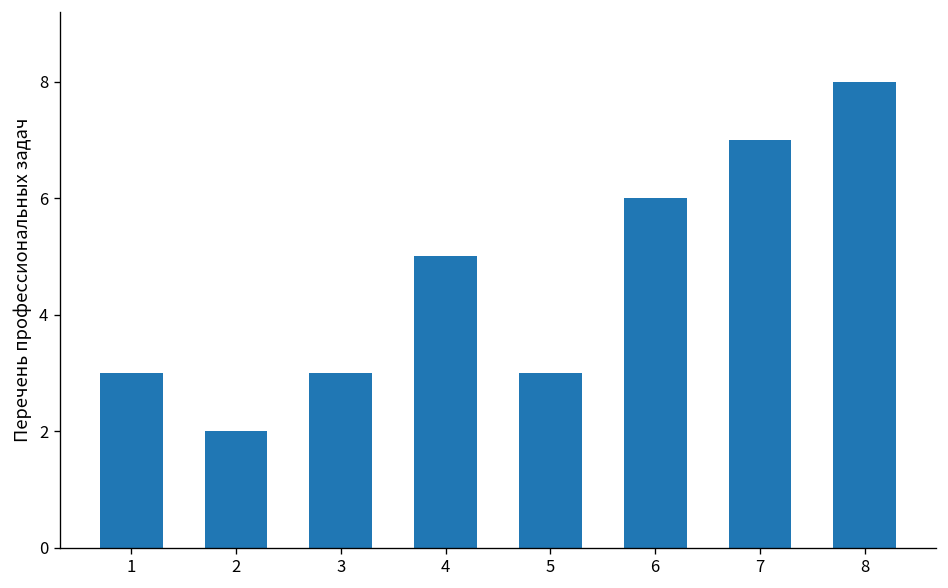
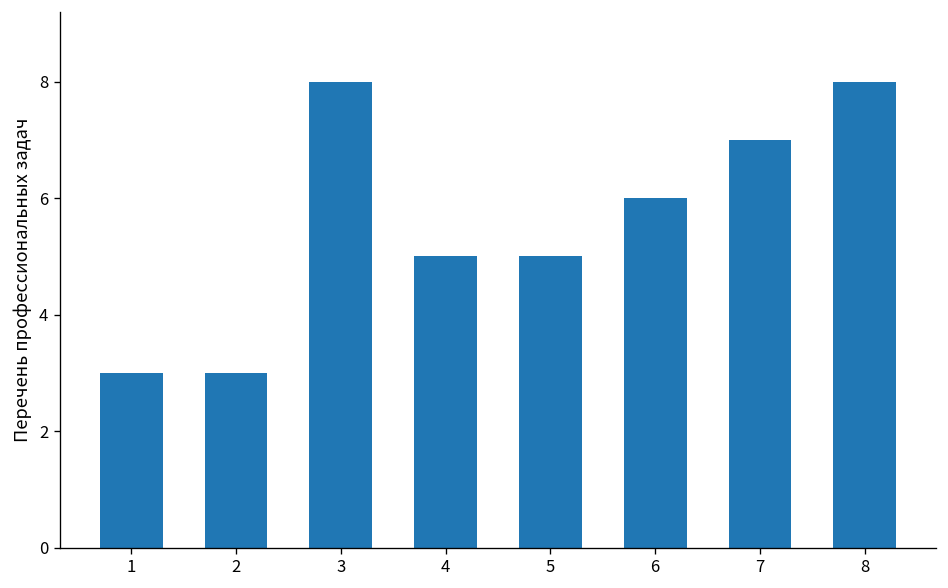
  {
    "1": 3,
-   "2": 2,
-   "3": 3,
+   "2": 3,
+   "3": 8,
    "4": 5,
-   "5": 3,
+   "5": 5,
    "6": 6,
    "7": 7,
    "8": 8
  }
